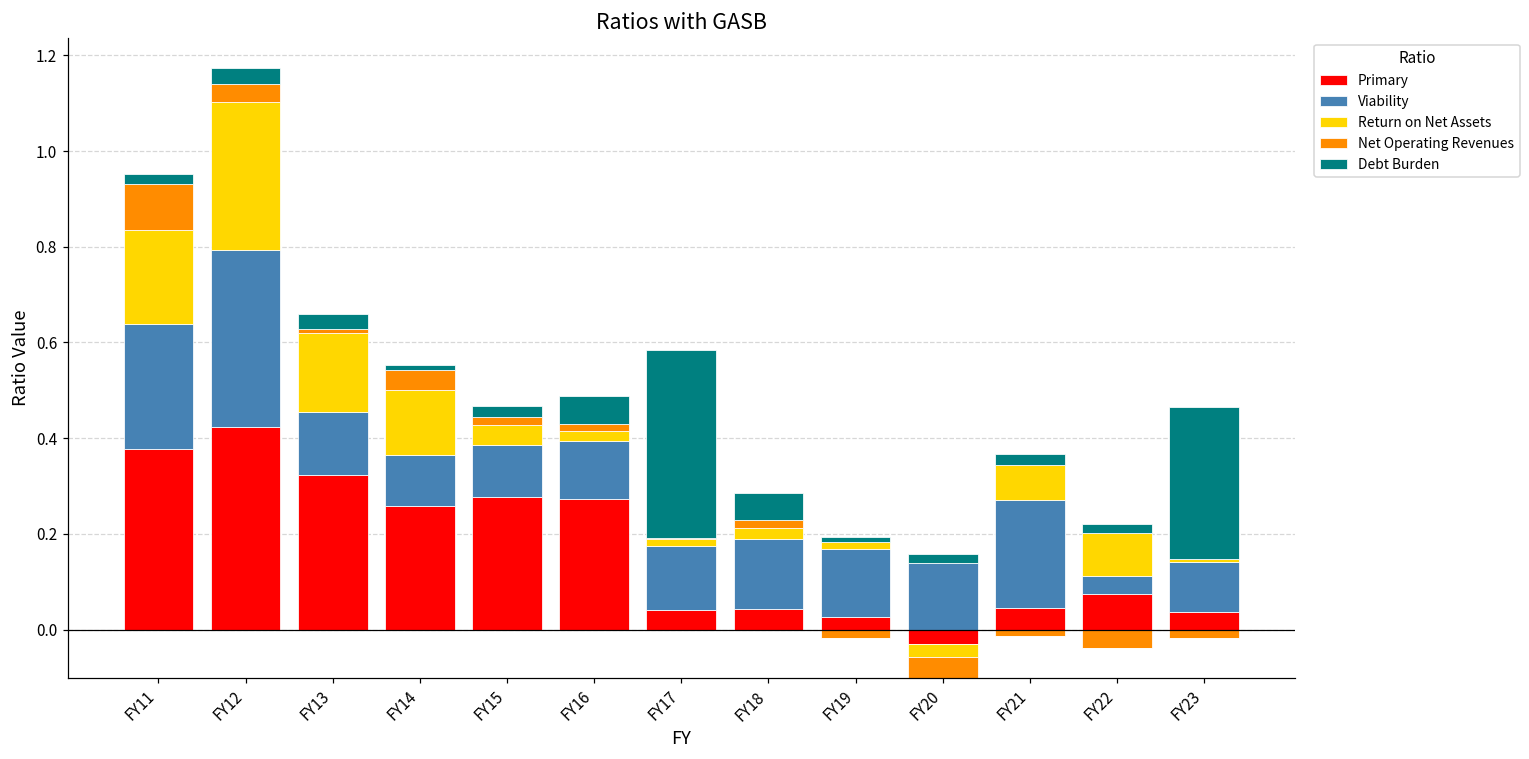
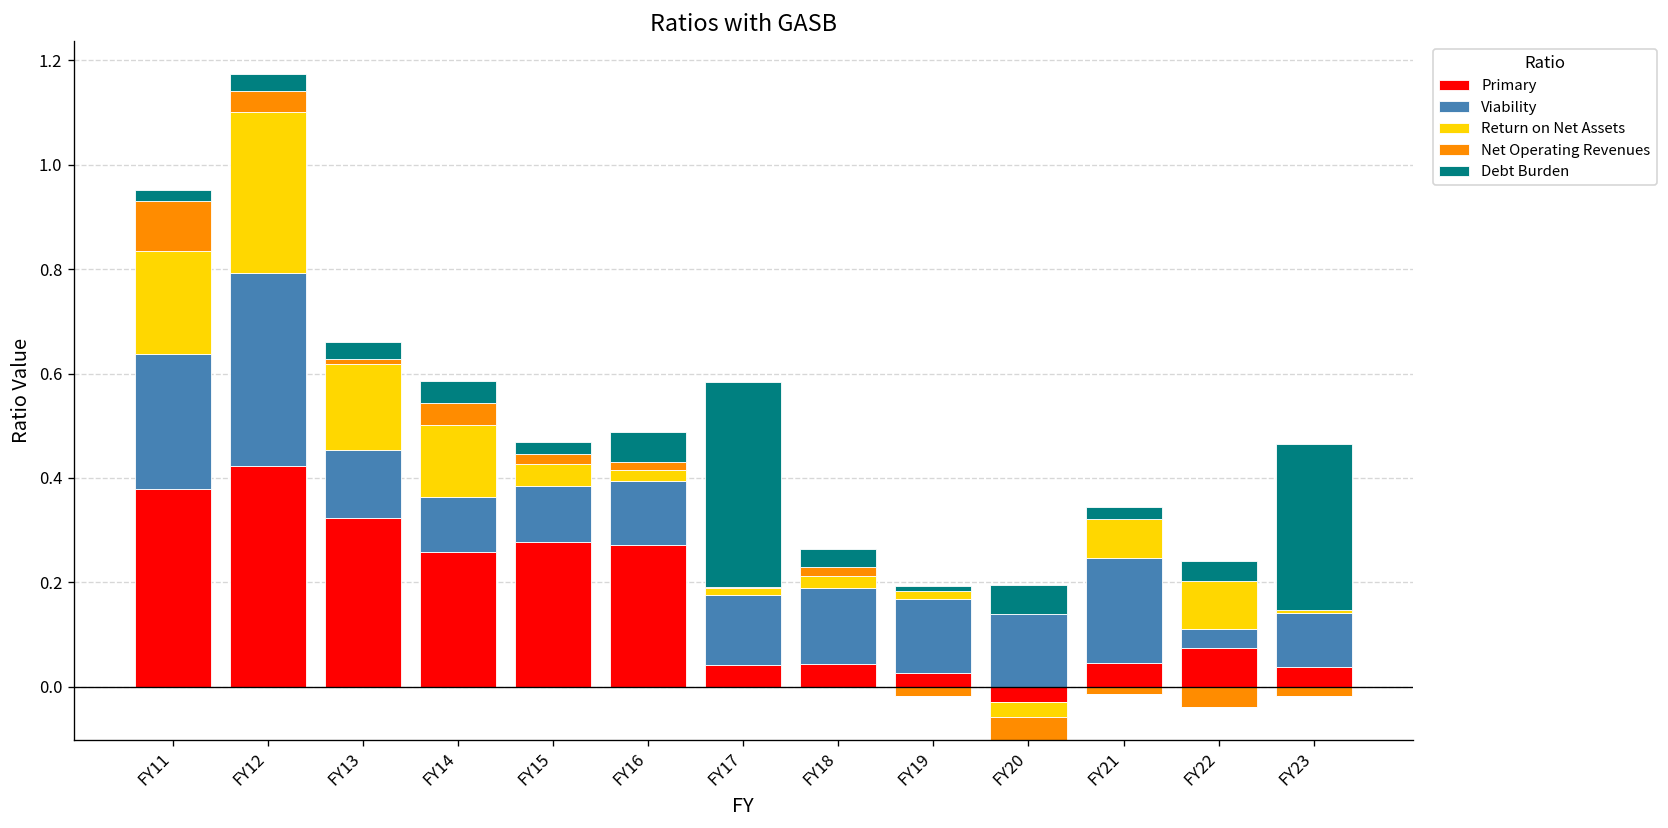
  {
    "Viability": {
      "FY11": 0.26,
      "FY12": 0.37,
      "FY13": 0.13,
      "FY14": 0.10,
      "FY15": 0.11,
      "FY16": 0.12,
      "FY17": 0.13,
      "FY18": 0.15,
      "FY19": 0.14,
      "FY20": 0.14,
-     "FY21": 0.22,
+     "FY21": 0.20,
      "FY22": 0.04,
      "FY23": 0.10
    },
    "Debt Burden": {
      "FY11": 0.02,
      "FY12": 0.03,
      "FY13": 0.03,
-     "FY14": 0.01,
+     "FY14": 0.04,
      "FY15": 0.02,
      "FY16": 0.06,
      "FY17": 0.39,
-     "FY18": 0.06,
+     "FY18": 0.03,
      "FY19": 0.01,
-     "FY20": 0.02,
+     "FY20": 0.06,
      "FY21": 0.02,
-     "FY22": 0.02,
+     "FY22": 0.04,
      "FY23": 0.32
    }
  }
